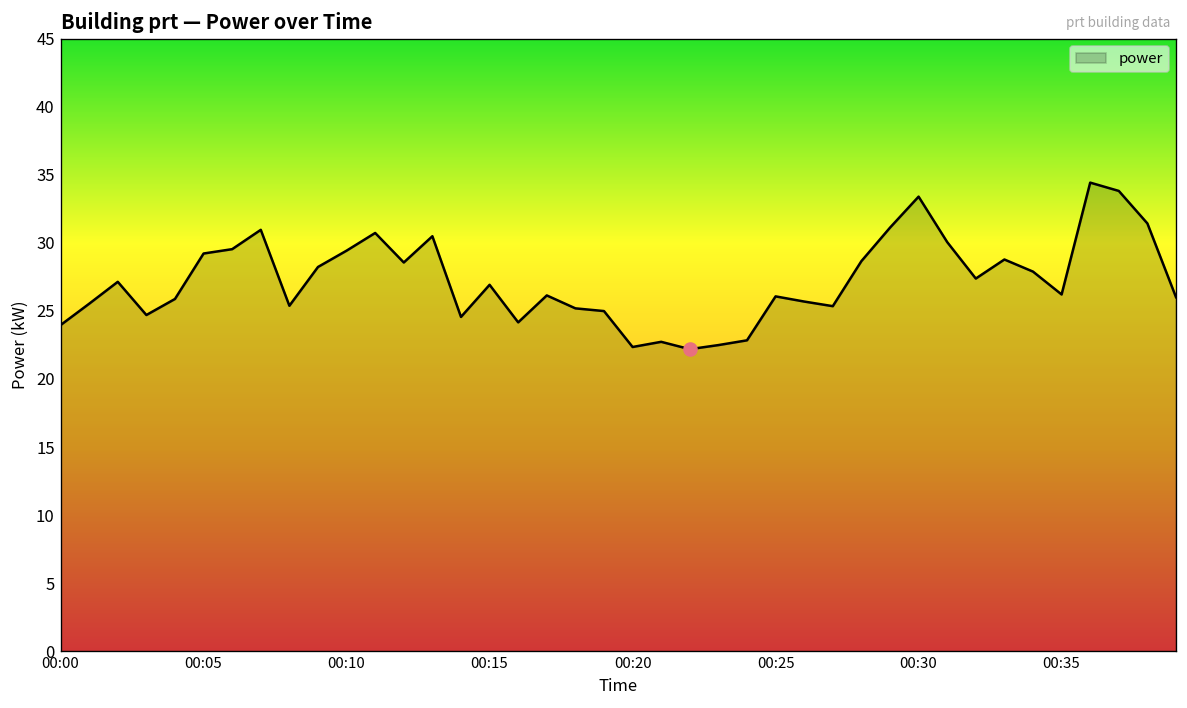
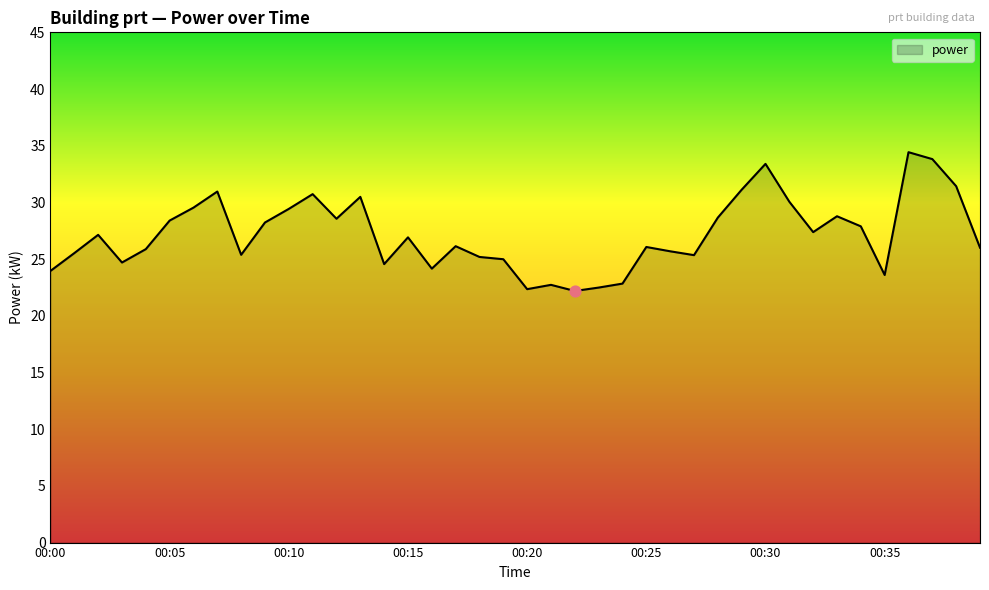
  {
    "power": {
      "00:00": 24.0,
-     "00:05": 29.2,
+     "00:05": 28.4,
      "00:10": 29.4,
      "00:15": 26.9,
      "00:20": 22.4,
      "00:25": 26.1,
      "00:30": 33.4,
-     "00:35": 26.2
+     "00:35": 23.6
    }
  }
